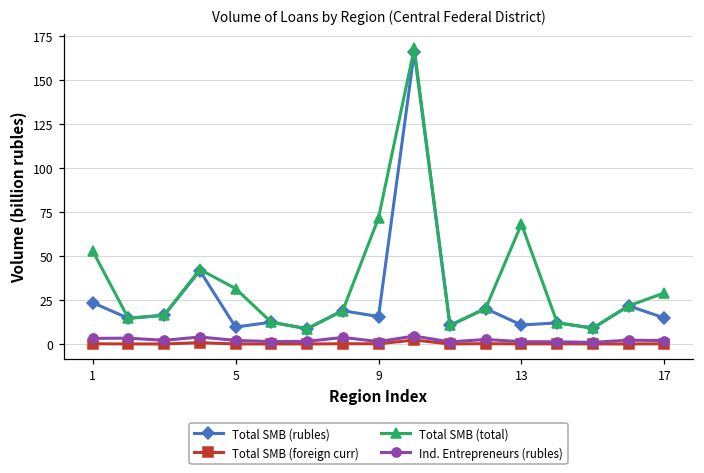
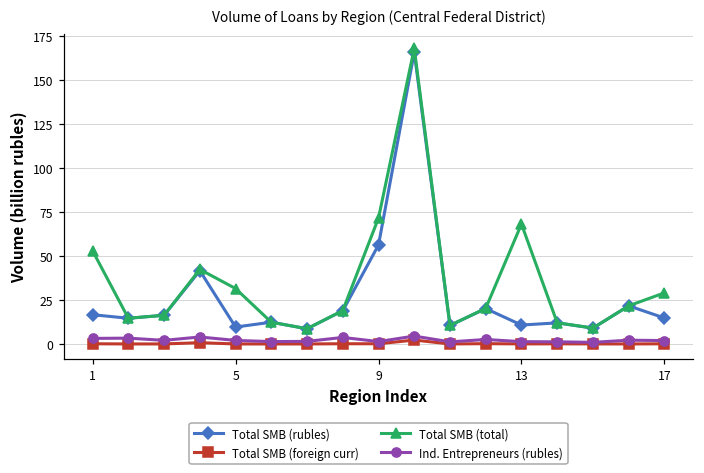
  {
    "Total SMB (rubles)": {
-     "1": 23,
+     "1": 17,
      "5": 10,
-     "9": 16,
+     "9": 56,
      "13": 11,
      "17": 15
    },
    "Total SMB (foreign curr)": {
      "1": 0,
      "5": 0,
      "17": 0
    },
    "Total SMB (total)": {
      "1": 53,
      "5": 32,
      "9": 72,
      "13": 68,
      "17": 29
    },
    "Ind. Entrepreneurs (rubles)": {
      "1": 3,
      "5": 2,
      "17": 2
    }
  }
